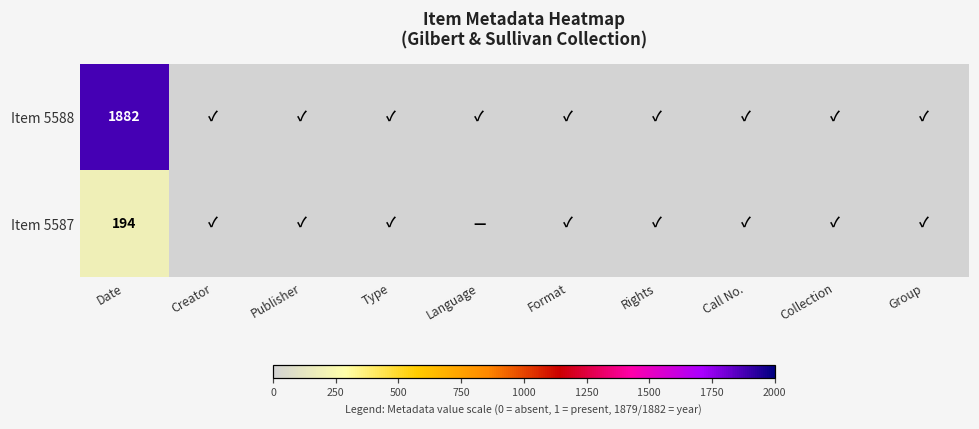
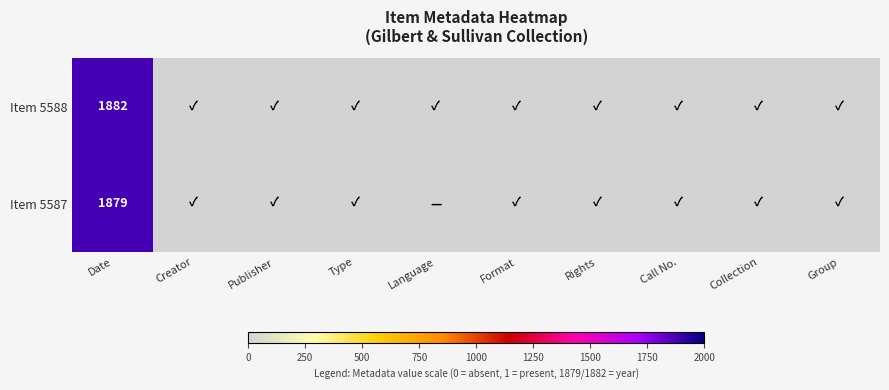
  {
    "Item 5588": {
      "Date": 1882
    },
    "Item 5587": {
-     "Date": 194
+     "Date": 1879
    }
  }
